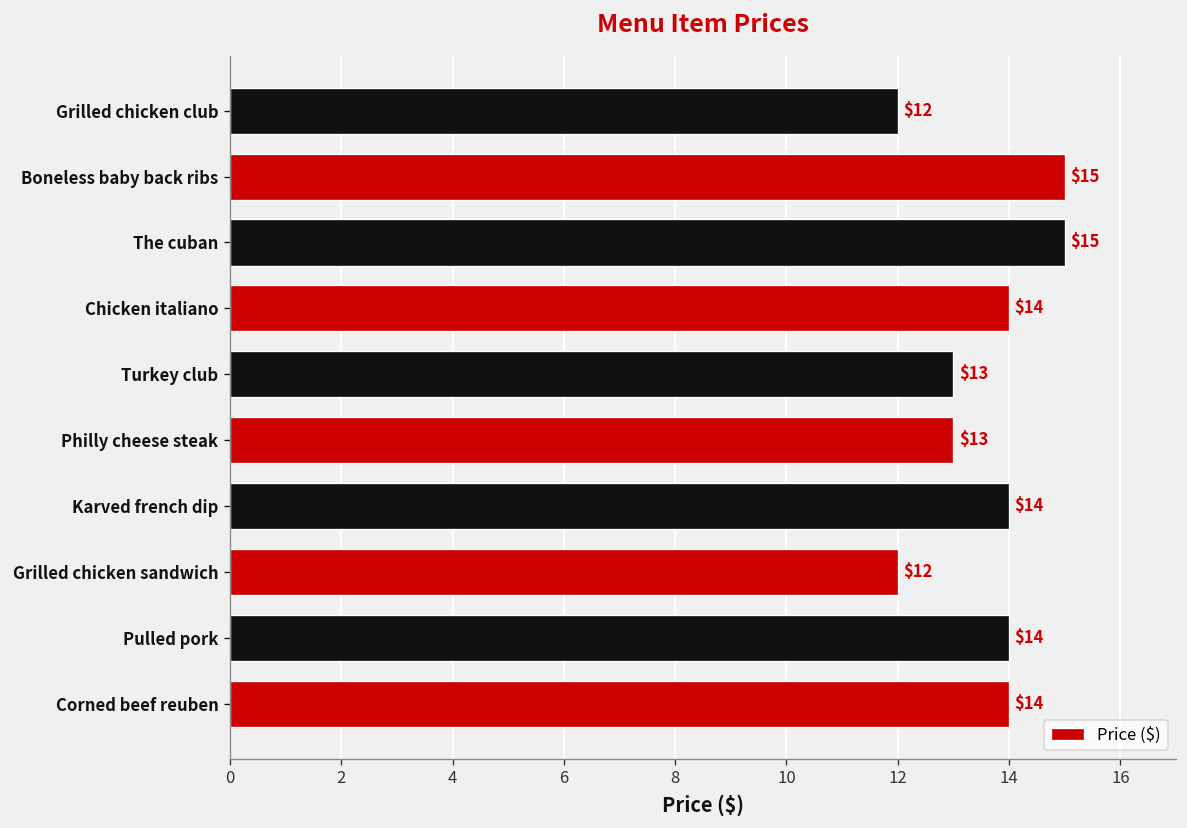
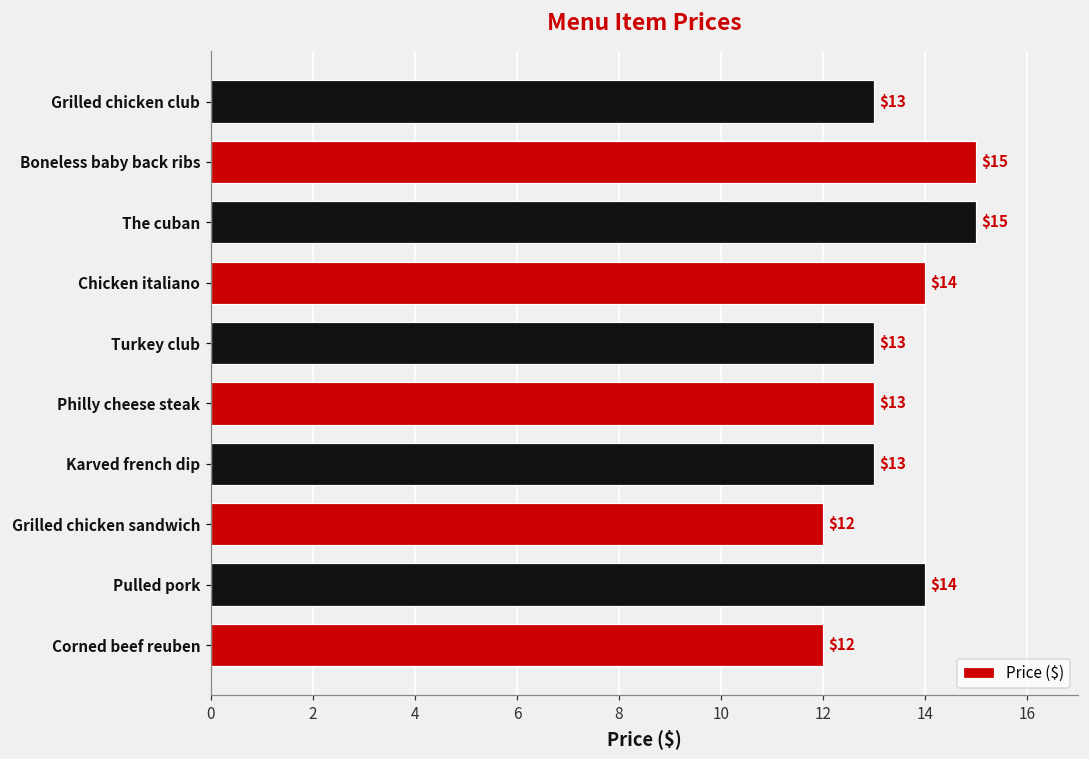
  {
-   "Grilled chicken club": "$12",
+   "Grilled chicken club": "$13",
    "Boneless baby back ribs": "$15",
    "The cuban": "$15",
    "Chicken italiano": "$14",
    "Turkey club": "$13",
    "Philly cheese steak": "$13",
-   "Karved french dip": "$14",
+   "Karved french dip": "$13",
    "Grilled chicken sandwich": "$12",
    "Pulled pork": "$14",
-   "Corned beef reuben": "$14"
+   "Corned beef reuben": "$12"
  }
